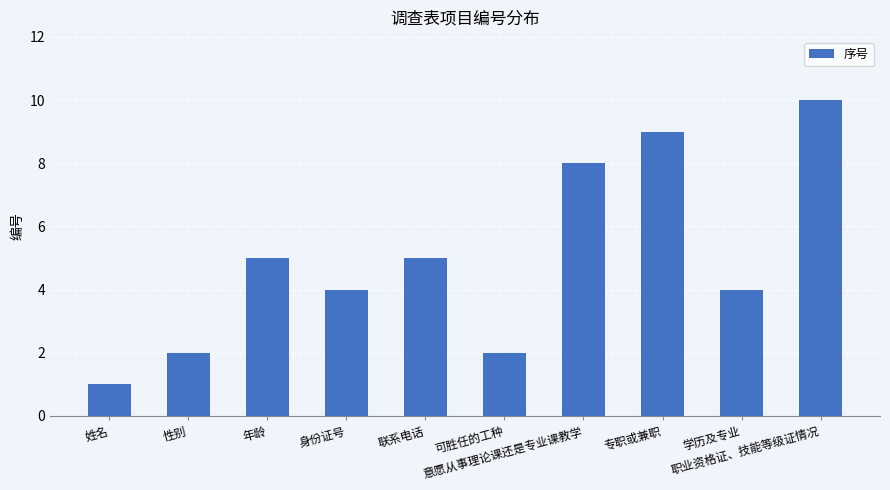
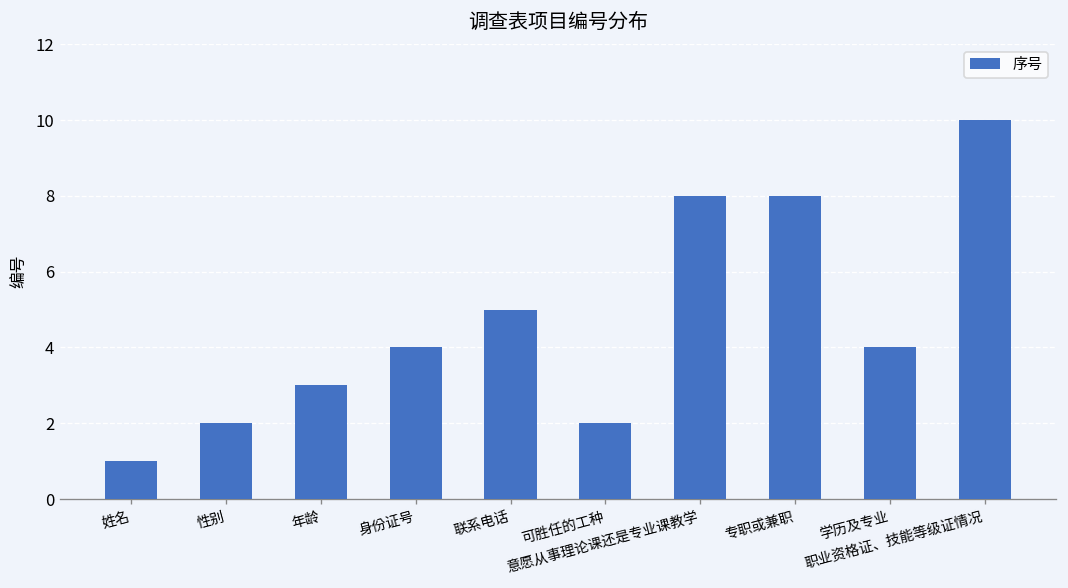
  {
    "姓名": 1,
    "性别": 2,
-   "年龄": 5,
+   "年龄": 3,
    "身份证号": 4,
    "联系电话": 5,
    "可胜任的工种": 2,
    "意愿从事理论课还是专业课教学": 8,
-   "专职或兼职": 9,
+   "专职或兼职": 8,
    "学历及专业": 4,
    "职业资格证、技能等级证情况": 10
  }
